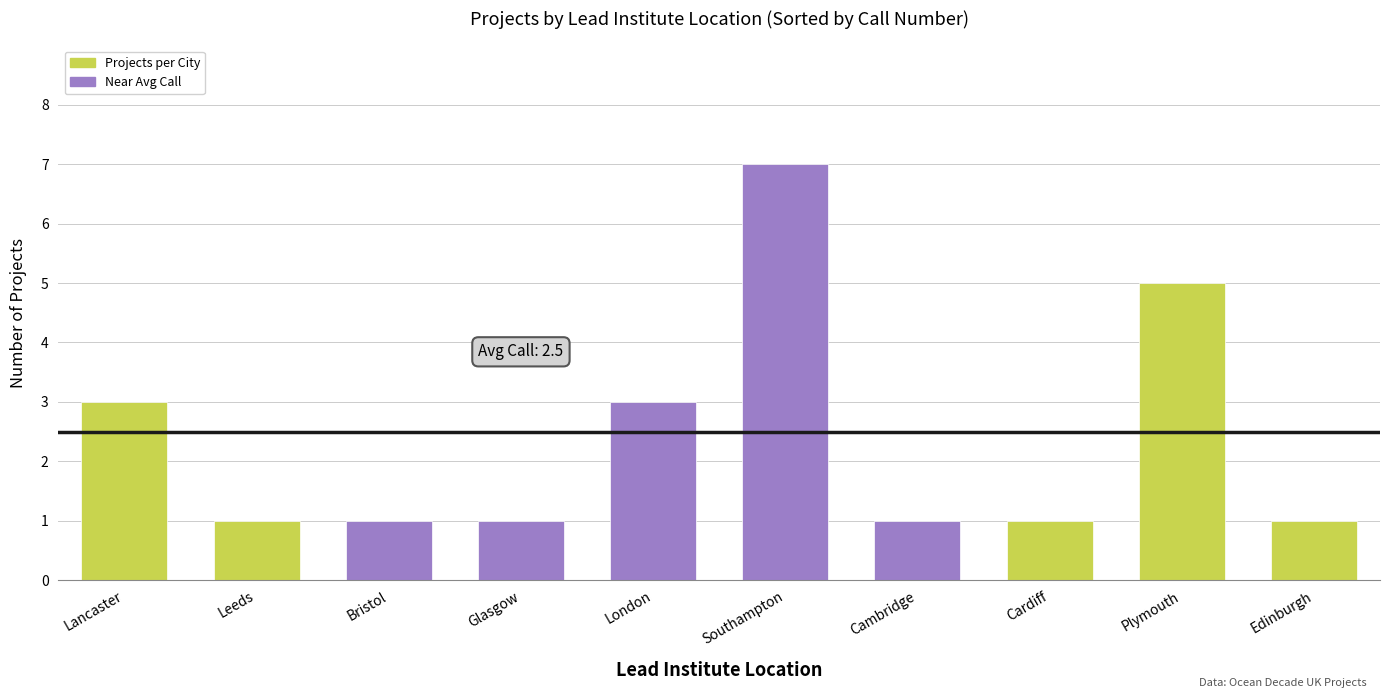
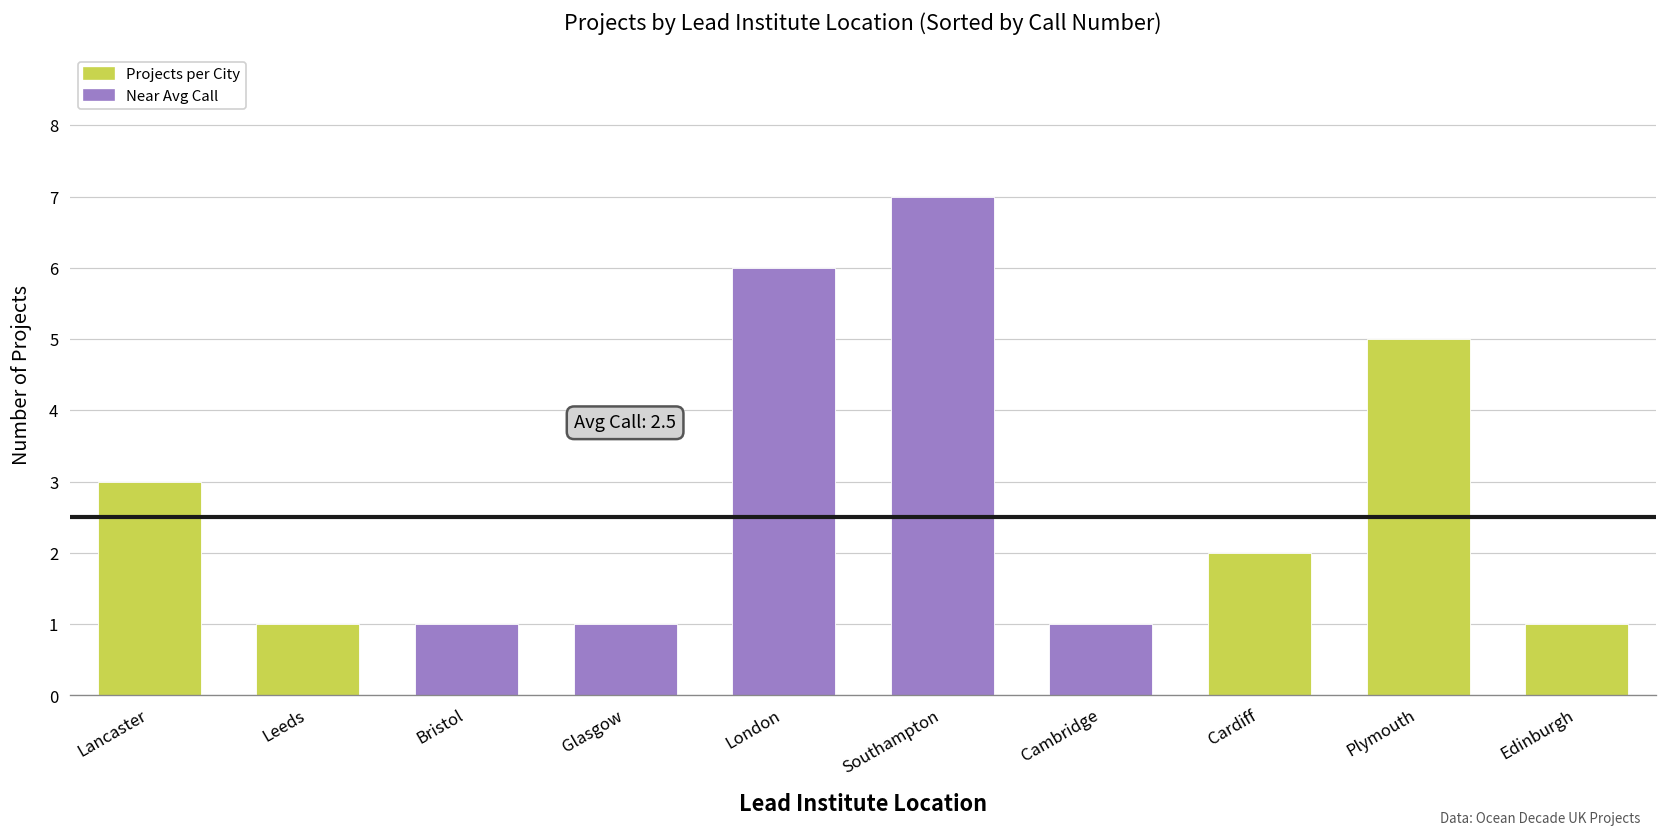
  {
    "Lancaster": 3,
    "Leeds": 1,
    "Bristol": 1,
    "Glasgow": 1,
-   "London": 3,
+   "London": 6,
    "Southampton": 7,
    "Cambridge": 1,
-   "Cardiff": 1,
+   "Cardiff": 2,
    "Plymouth": 5,
    "Edinburgh": 1
  }
